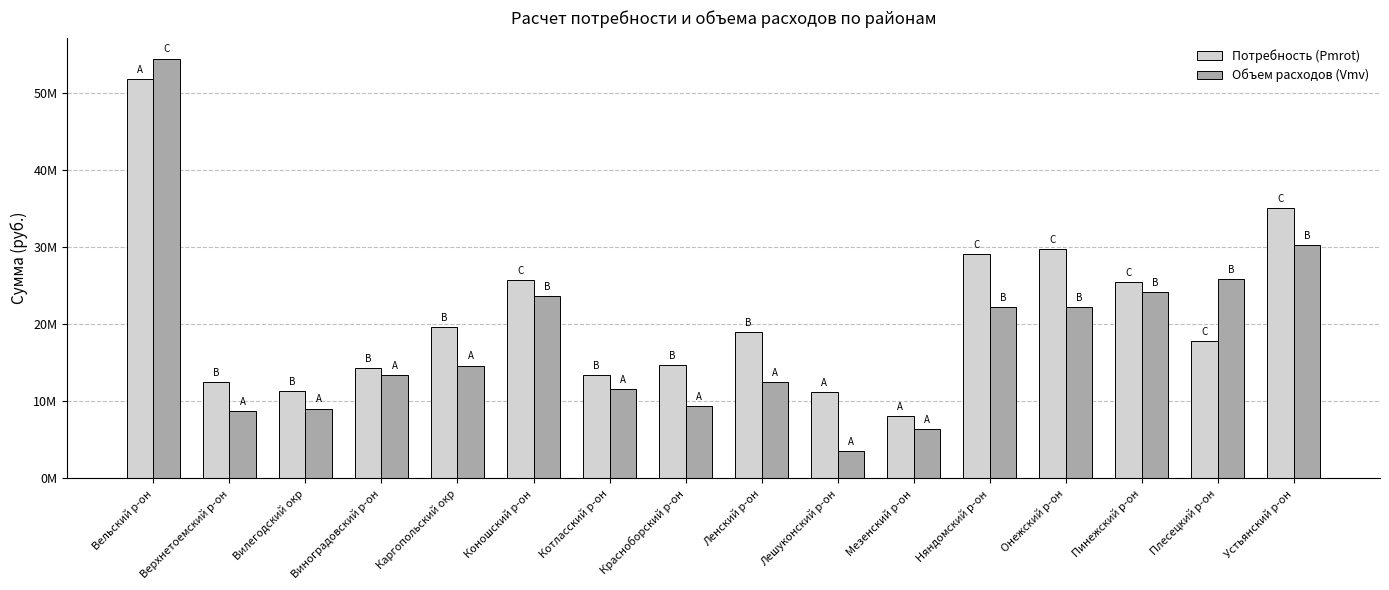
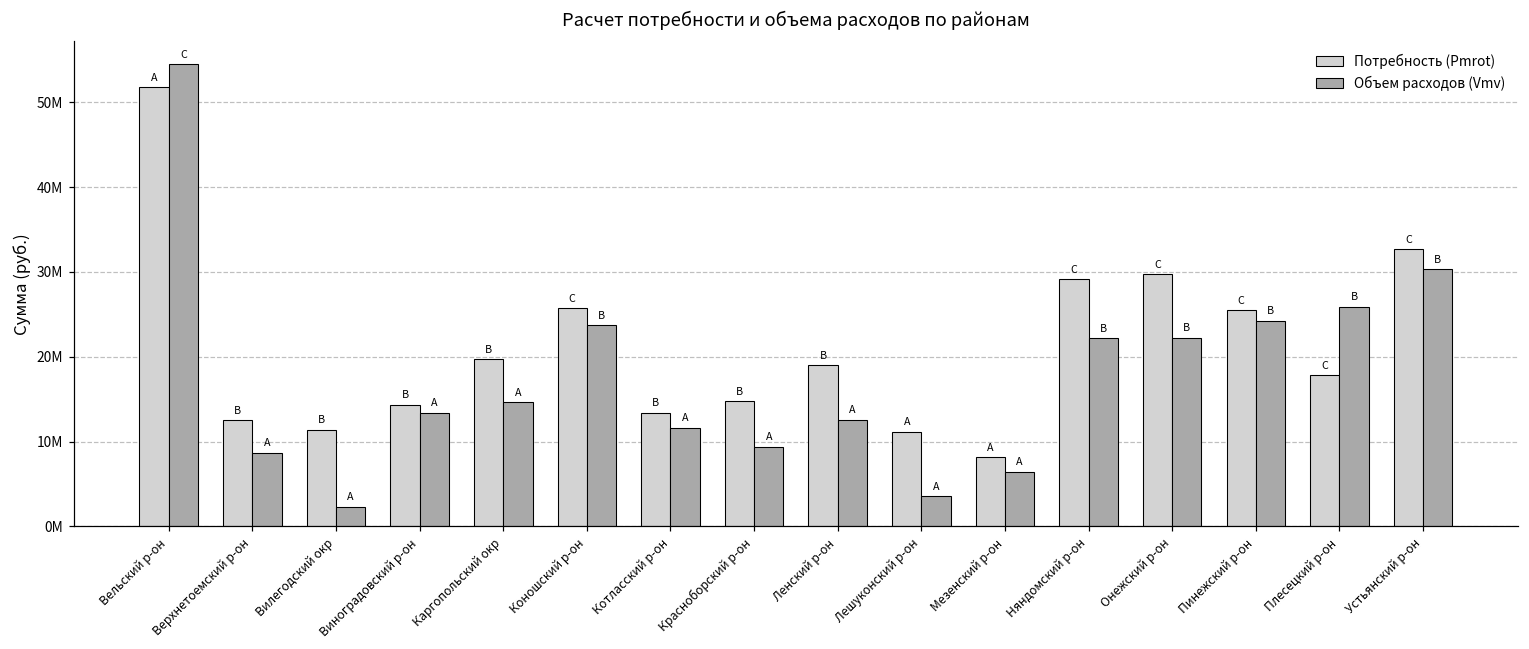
  {
    "Потребность (Pmrot)": {
      "Вельский р-он": 52000000,
      "Верхнетоемский р-он": 13000000,
      "Вилегодский окр": 11000000,
      "Виноградовский р-он": 14000000,
      "Каргопольский окр": 20000000,
      "Коношский р-он": 26000000,
      "Котласский р-он": 13000000,
      "Красноборский р-он": 15000000,
      "Ленский р-он": 19000000,
      "Лешуконский р-он": 11000000,
      "Мезенский р-он": 8000000,
      "Няндомский р-он": 29000000,
      "Онежский р-он": 30000000,
      "Пинежский р-он": 26000000,
      "Плесецкий р-он": 18000000,
-     "Устьянский р-он": 35000000
+     "Устьянский р-он": 33000000
    },
    "Объем расходов (Vmv)": {
      "Вельский р-он": 54000000,
      "Верхнетоемский р-он": 9000000,
-     "Вилегодский окр": 9000000,
+     "Вилегодский окр": 2000000,
      "Виноградовский р-он": 13000000,
      "Каргопольский окр": 15000000,
      "Коношский р-он": 24000000,
      "Котласский р-он": 12000000,
      "Красноборский р-он": 9000000,
      "Ленский р-он": 13000000,
      "Лешуконский р-он": 4000000,
      "Мезенский р-он": 6000000,
      "Няндомский р-он": 22000000,
      "Онежский р-он": 22000000,
      "Пинежский р-он": 24000000,
      "Плесецкий р-он": 26000000,
      "Устьянский р-он": 30000000
    }
  }
